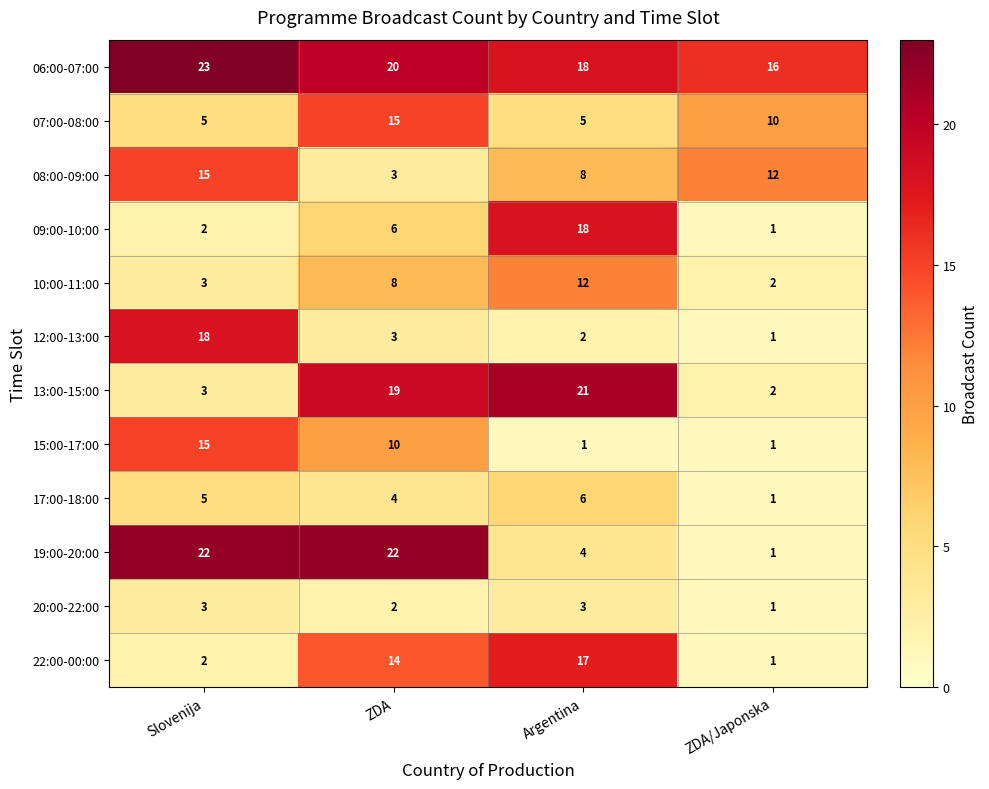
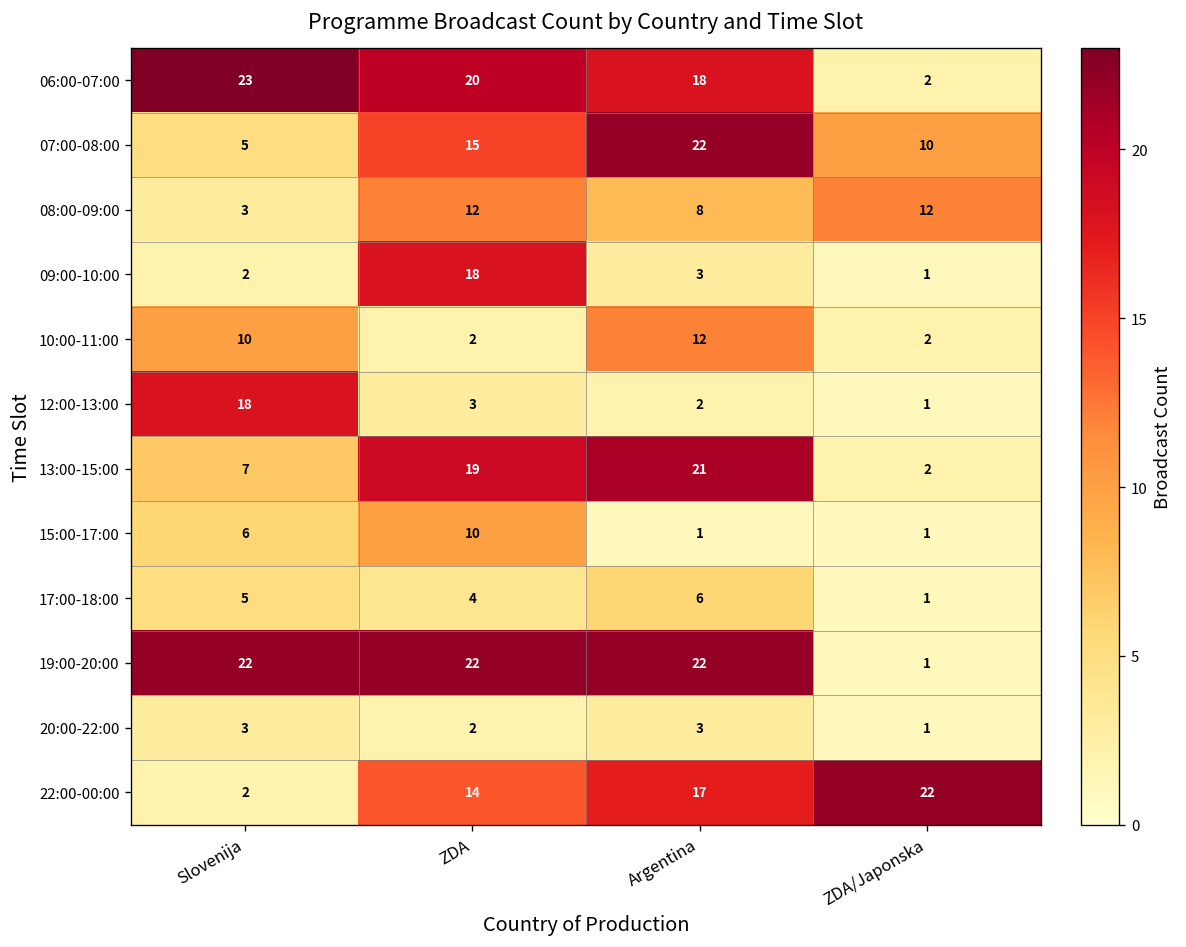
  {
    "06:00-07:00": {
      "Slovenija": 23,
      "ZDA": 20,
      "Argentina": 18,
-     "ZDA/Japonska": 16
+     "ZDA/Japonska": 2
    },
    "07:00-08:00": {
      "Slovenija": 5,
      "ZDA": 15,
-     "Argentina": 5,
+     "Argentina": 22,
      "ZDA/Japonska": 10
    },
    "08:00-09:00": {
-     "Slovenija": 15,
-     "ZDA": 3,
+     "Slovenija": 3,
+     "ZDA": 12,
      "Argentina": 8,
      "ZDA/Japonska": 12
    },
    "09:00-10:00": {
      "Slovenija": 2,
-     "ZDA": 6,
-     "Argentina": 18,
+     "ZDA": 18,
+     "Argentina": 3,
      "ZDA/Japonska": 1
    },
    "10:00-11:00": {
-     "Slovenija": 3,
-     "ZDA": 8,
+     "Slovenija": 10,
+     "ZDA": 2,
      "Argentina": 12,
      "ZDA/Japonska": 2
    },
    "12:00-13:00": {
      "Slovenija": 18,
      "ZDA": 3,
      "Argentina": 2,
      "ZDA/Japonska": 1
    },
    "13:00-15:00": {
-     "Slovenija": 3,
+     "Slovenija": 7,
      "ZDA": 19,
      "Argentina": 21,
      "ZDA/Japonska": 2
    },
    "15:00-17:00": {
-     "Slovenija": 15,
+     "Slovenija": 6,
      "ZDA": 10,
      "Argentina": 1,
      "ZDA/Japonska": 1
    },
    "17:00-18:00": {
      "Slovenija": 5,
      "ZDA": 4,
      "Argentina": 6,
      "ZDA/Japonska": 1
    },
    "19:00-20:00": {
      "Slovenija": 22,
      "ZDA": 22,
-     "Argentina": 4,
+     "Argentina": 22,
      "ZDA/Japonska": 1
    },
    "20:00-22:00": {
      "Slovenija": 3,
      "ZDA": 2,
      "Argentina": 3,
      "ZDA/Japonska": 1
    },
    "22:00-00:00": {
      "Slovenija": 2,
      "ZDA": 14,
      "Argentina": 17,
-     "ZDA/Japonska": 1
+     "ZDA/Japonska": 22
    }
  }
